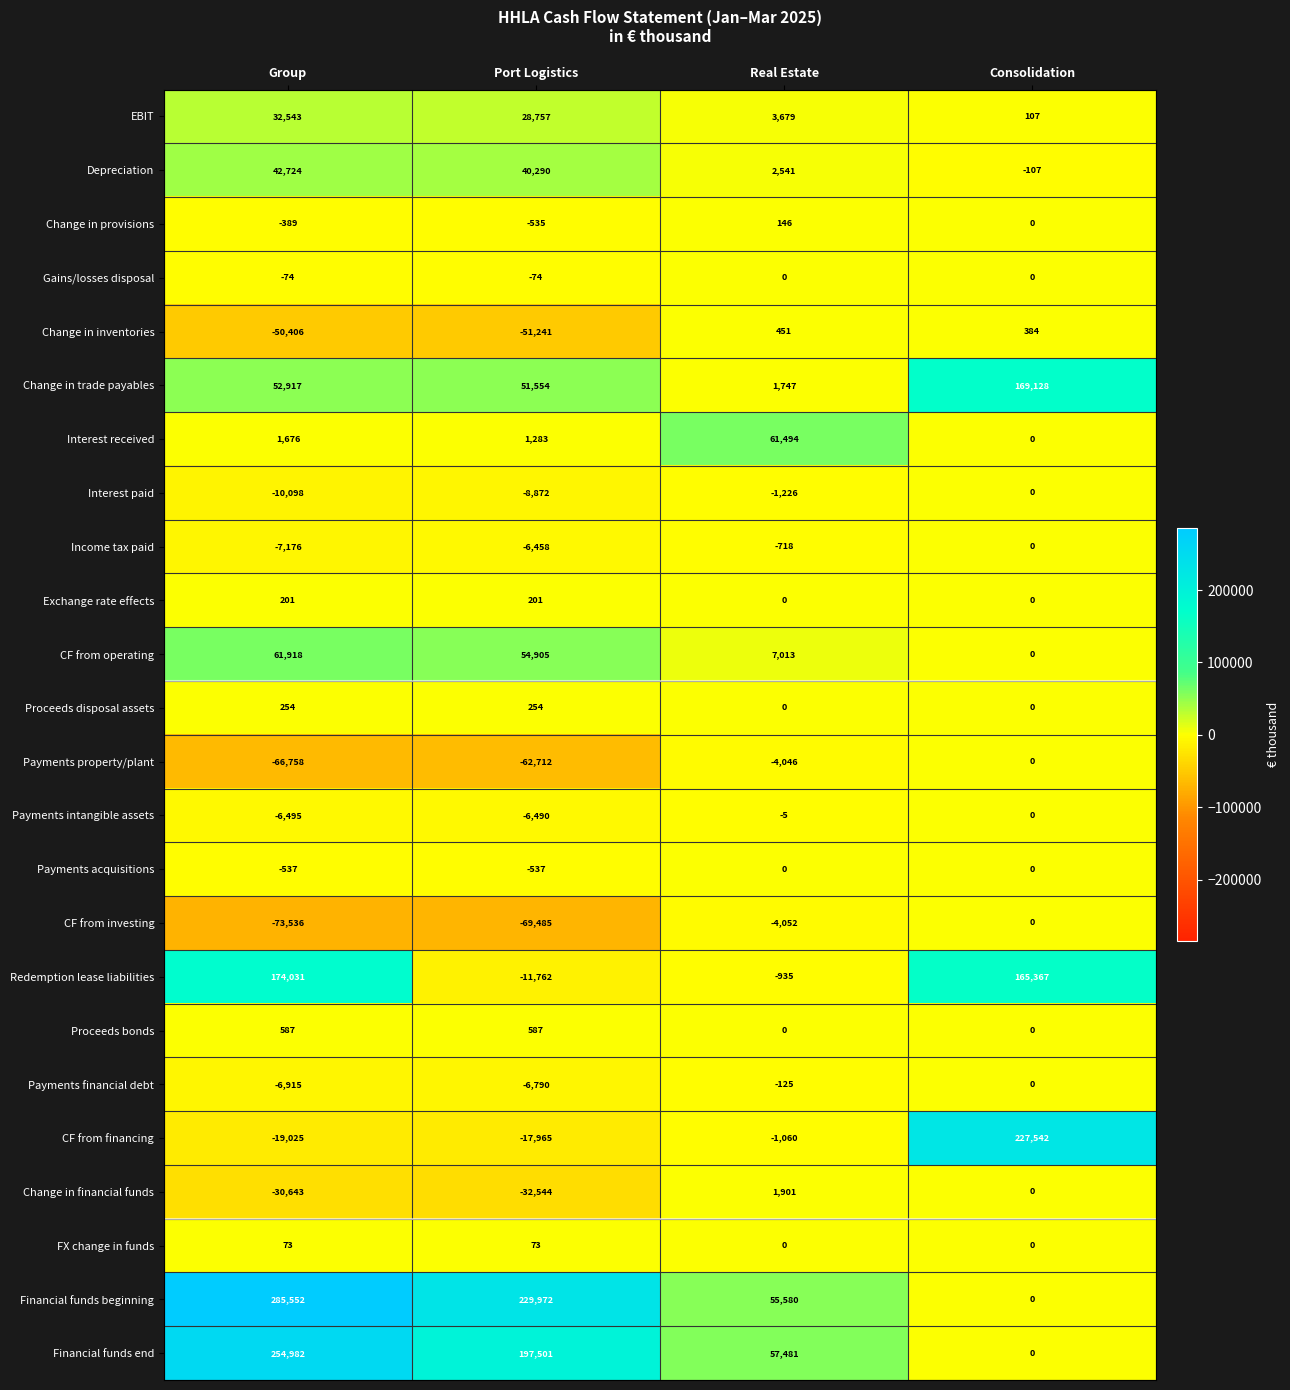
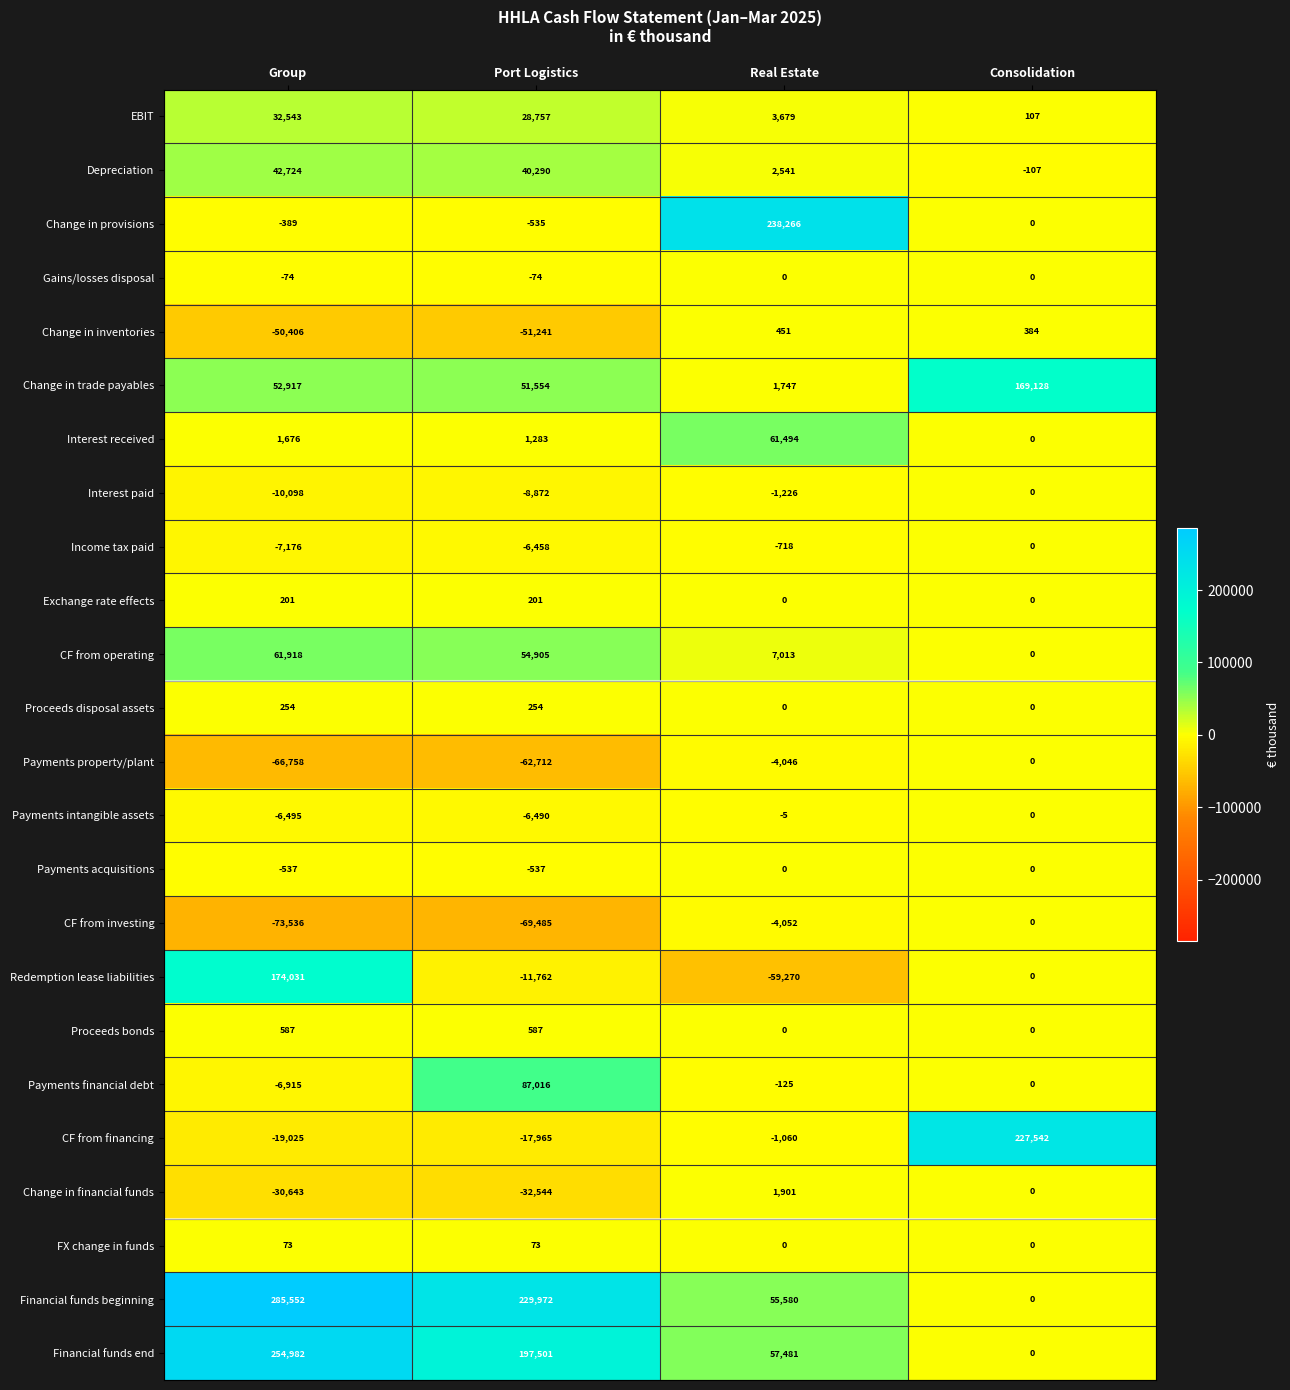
  {
    "EBIT": {
      "Group": "32,543",
      "Port Logistics": "28,757",
      "Real Estate": "3,679",
      "Consolidation": "107"
    },
    "Depreciation": {
      "Group": "42,724",
      "Port Logistics": "40,290",
      "Real Estate": "2,541",
      "Consolidation": "-107"
    },
    "Change in provisions": {
      "Group": "-389",
      "Port Logistics": "-535",
-     "Real Estate": "146",
+     "Real Estate": "238,266",
      "Consolidation": "0"
    },
    "Gains/losses disposal": {
      "Group": "-74",
      "Port Logistics": "-74",
      "Real Estate": "0",
      "Consolidation": "0"
    },
    "Change in inventories": {
      "Group": "-50,406",
      "Port Logistics": "-51,241",
      "Real Estate": "451",
      "Consolidation": "384"
    },
    "Change in trade payables": {
      "Group": "52,917",
      "Port Logistics": "51,554",
      "Real Estate": "1,747",
      "Consolidation": "169,128"
    },
    "Interest received": {
      "Group": "1,676",
      "Port Logistics": "1,283",
      "Real Estate": "61,494",
      "Consolidation": "0"
    },
    "Interest paid": {
      "Group": "-10,098",
      "Port Logistics": "-8,872",
      "Real Estate": "-1,226",
      "Consolidation": "0"
    },
    "Income tax paid": {
      "Group": "-7,176",
      "Port Logistics": "-6,458",
      "Real Estate": "-718",
      "Consolidation": "0"
    },
    "Exchange rate effects": {
      "Group": "201",
      "Port Logistics": "201",
      "Real Estate": "0",
      "Consolidation": "0"
    },
    "CF from operating": {
      "Group": "61,918",
      "Port Logistics": "54,905",
      "Real Estate": "7,013",
      "Consolidation": "0"
    },
    "Proceeds disposal assets": {
      "Group": "254",
      "Port Logistics": "254",
      "Real Estate": "0",
      "Consolidation": "0"
    },
    "Payments property/plant": {
      "Group": "-66,758",
      "Port Logistics": "-62,712",
      "Real Estate": "-4,046",
      "Consolidation": "0"
    },
    "Payments intangible assets": {
      "Group": "-6,495",
      "Port Logistics": "-6,490",
      "Real Estate": "-5",
      "Consolidation": "0"
    },
    "Payments acquisitions": {
      "Group": "-537",
      "Port Logistics": "-537",
      "Real Estate": "0",
      "Consolidation": "0"
    },
    "CF from investing": {
      "Group": "-73,536",
      "Port Logistics": "-69,485",
      "Real Estate": "-4,052",
      "Consolidation": "0"
    },
    "Redemption lease liabilities": {
      "Group": "174,031",
      "Port Logistics": "-11,762",
-     "Real Estate": "-935",
-     "Consolidation": "165,367"
+     "Real Estate": "-59,270",
+     "Consolidation": "0"
    },
    "Proceeds bonds": {
      "Group": "587",
      "Port Logistics": "587",
      "Real Estate": "0",
      "Consolidation": "0"
    },
    "Payments financial debt": {
      "Group": "-6,915",
-     "Port Logistics": "-6,790",
+     "Port Logistics": "87,016",
      "Real Estate": "-125",
      "Consolidation": "0"
    },
    "CF from financing": {
      "Group": "-19,025",
      "Port Logistics": "-17,965",
      "Real Estate": "-1,060",
      "Consolidation": "227,542"
    },
    "Change in financial funds": {
      "Group": "-30,643",
      "Port Logistics": "-32,544",
      "Real Estate": "1,901",
      "Consolidation": "0"
    },
    "FX change in funds": {
      "Group": "73",
      "Port Logistics": "73",
      "Real Estate": "0",
      "Consolidation": "0"
    },
    "Financial funds beginning": {
      "Group": "285,552",
      "Port Logistics": "229,972",
      "Real Estate": "55,580",
      "Consolidation": "0"
    },
    "Financial funds end": {
      "Group": "254,982",
      "Port Logistics": "197,501",
      "Real Estate": "57,481",
      "Consolidation": "0"
    }
  }
